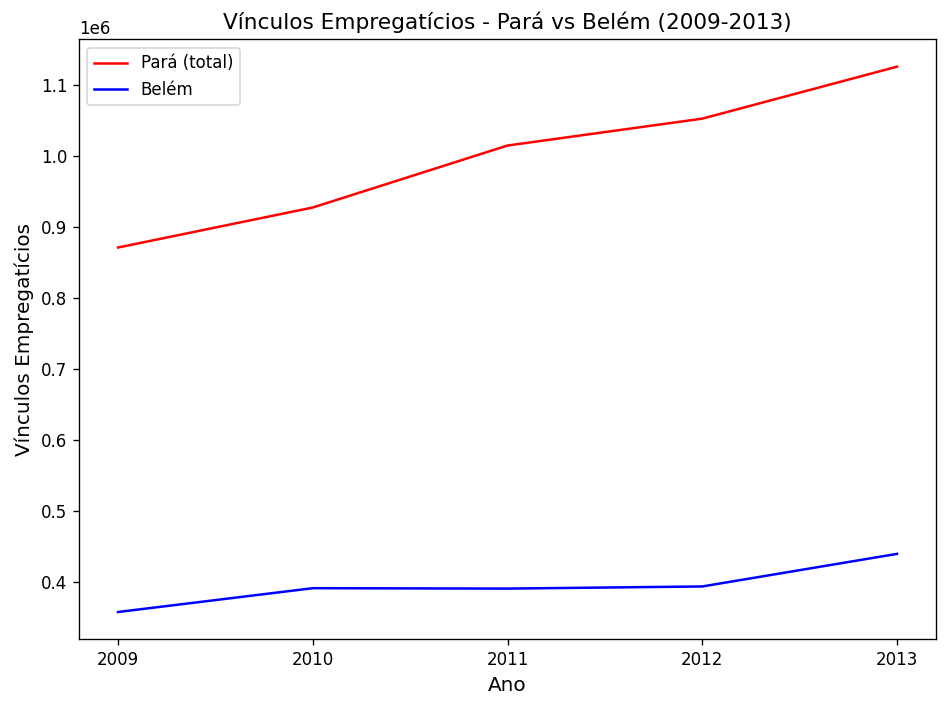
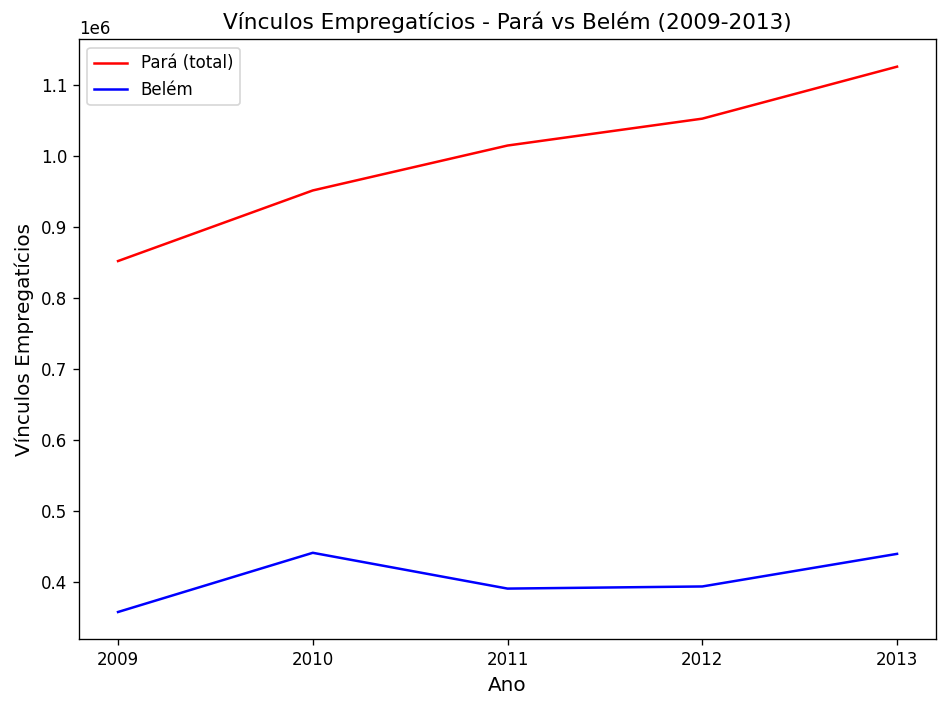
  {
    "Pará (total)": {
-     "2009": 870000,
-     "2010": 930000,
+     "2009": 850000,
+     "2010": 950000,
      "2011": 1010000,
      "2012": 1050000,
      "2013": 1130000
    },
    "Belém": {
      "2009": 360000,
-     "2010": 390000,
+     "2010": 440000,
      "2011": 390000,
      "2012": 390000,
      "2013": 440000
    }
  }
